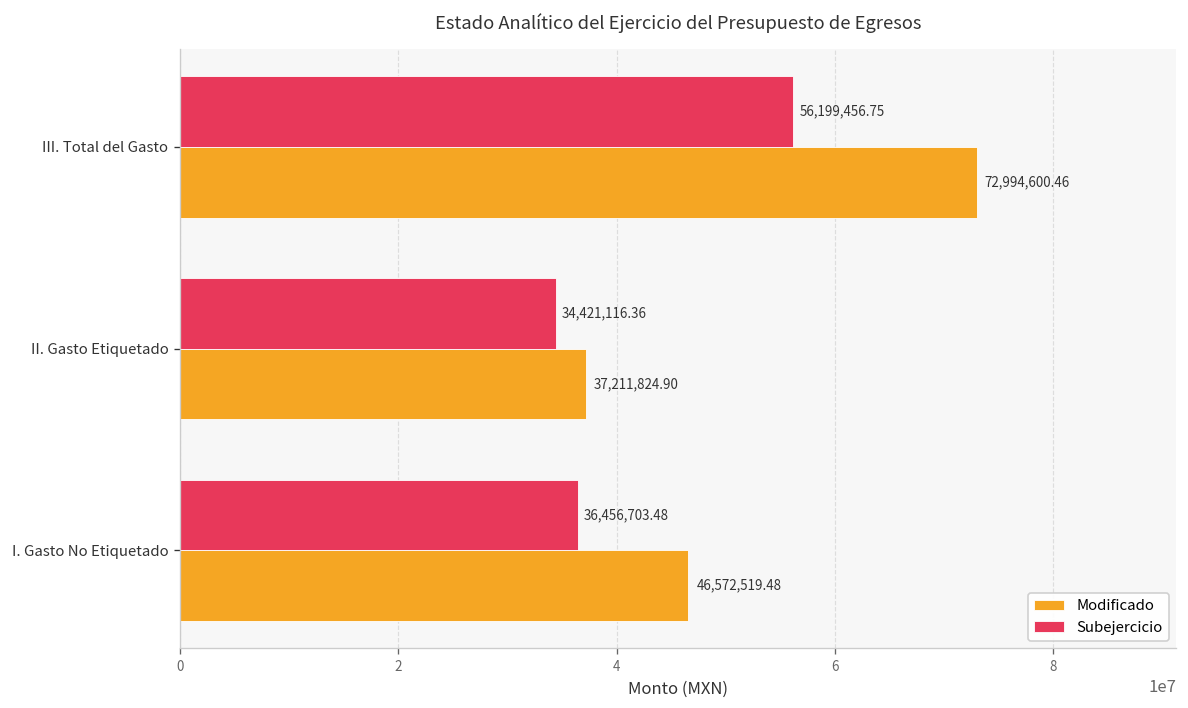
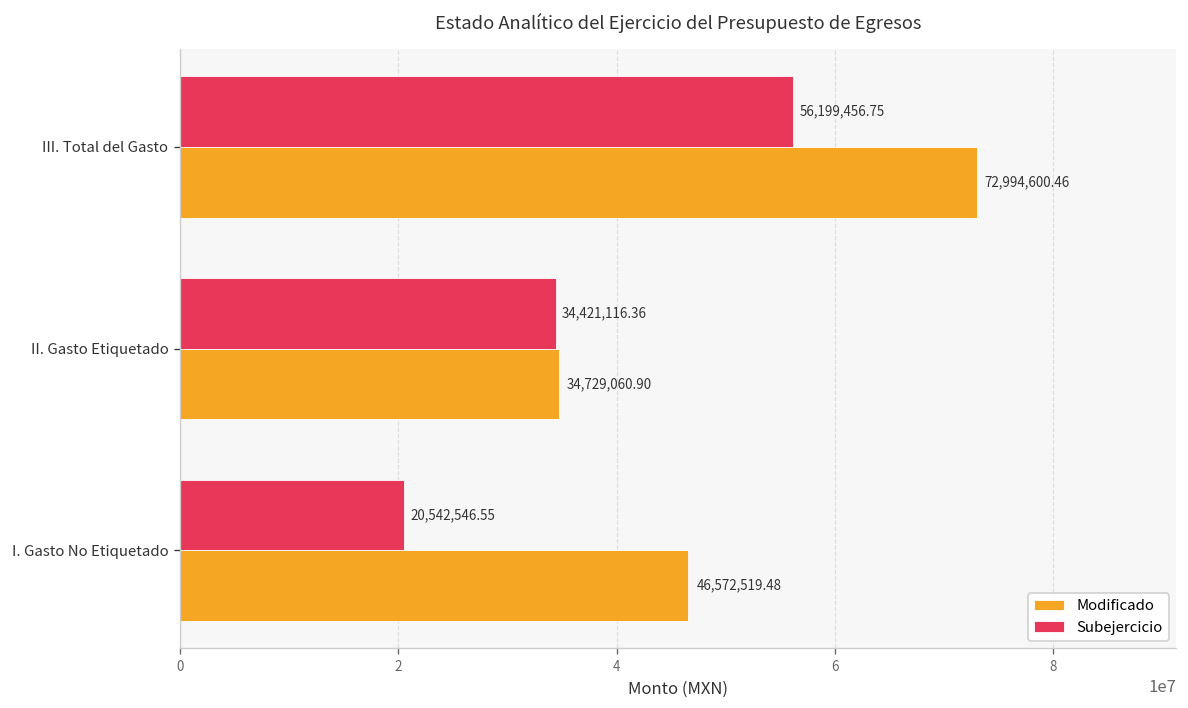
  {
    "Modificado": {
      "III. Total del Gasto": "72,994,600.46",
-     "II. Gasto Etiquetado": "37,211,824.90",
+     "II. Gasto Etiquetado": "34,729,060.90",
      "I. Gasto No Etiquetado": "46,572,519.48"
    },
    "Subejercicio": {
      "III. Total del Gasto": "56,199,456.75",
      "II. Gasto Etiquetado": "34,421,116.36",
-     "I. Gasto No Etiquetado": "36,456,703.48"
+     "I. Gasto No Etiquetado": "20,542,546.55"
    }
  }
